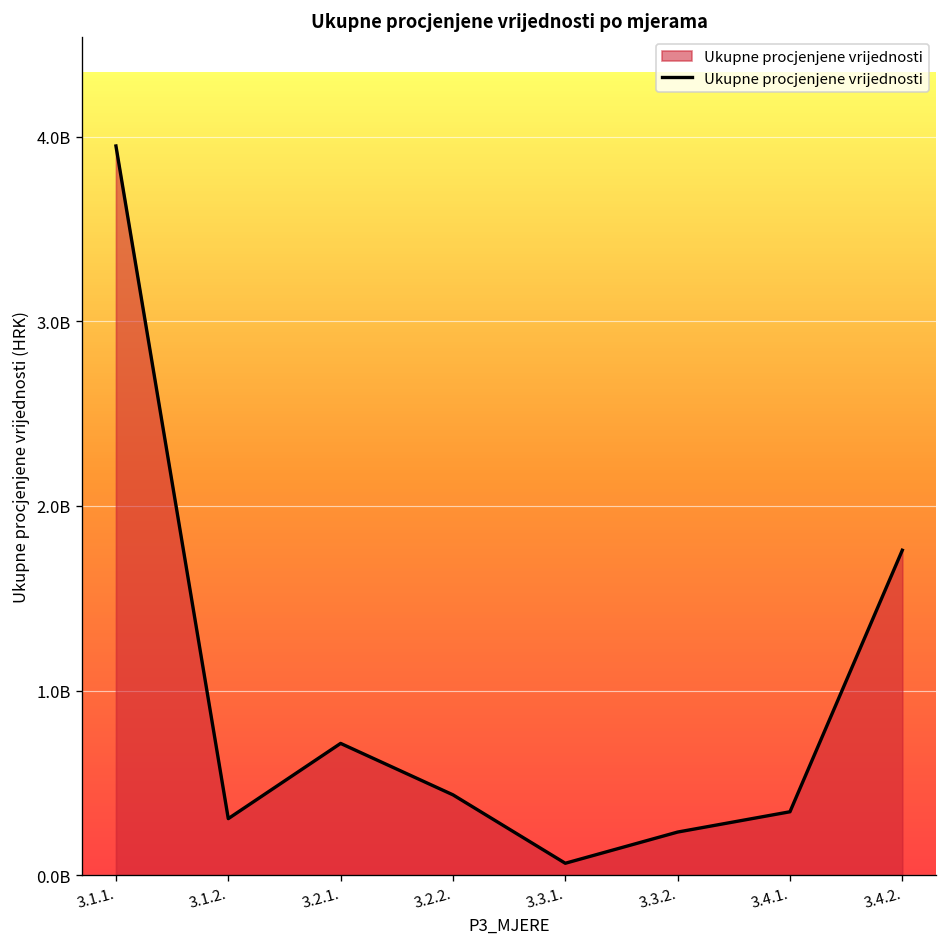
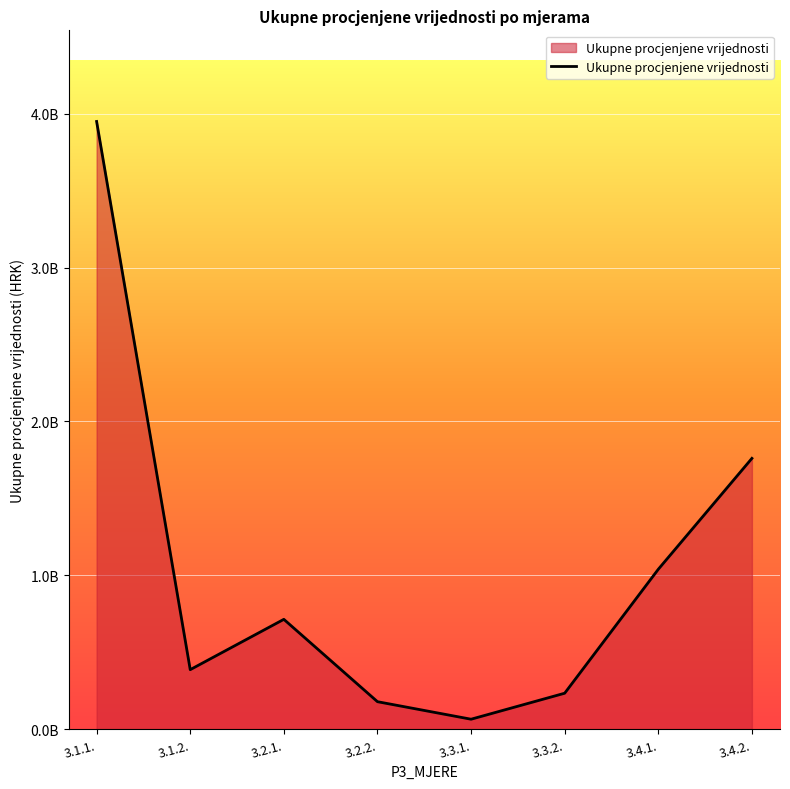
  {
    "3.1.1.": 3950000000,
-   "3.1.2.": 310000000,
+   "3.1.2.": 390000000,
    "3.2.1.": 710000000,
-   "3.2.2.": 430000000,
+   "3.2.2.": 180000000,
    "3.3.1.": 60000000,
    "3.3.2.": 230000000,
-   "3.4.1.": 340000000,
+   "3.4.1.": 1040000000,
    "3.4.2.": 1760000000
  }
